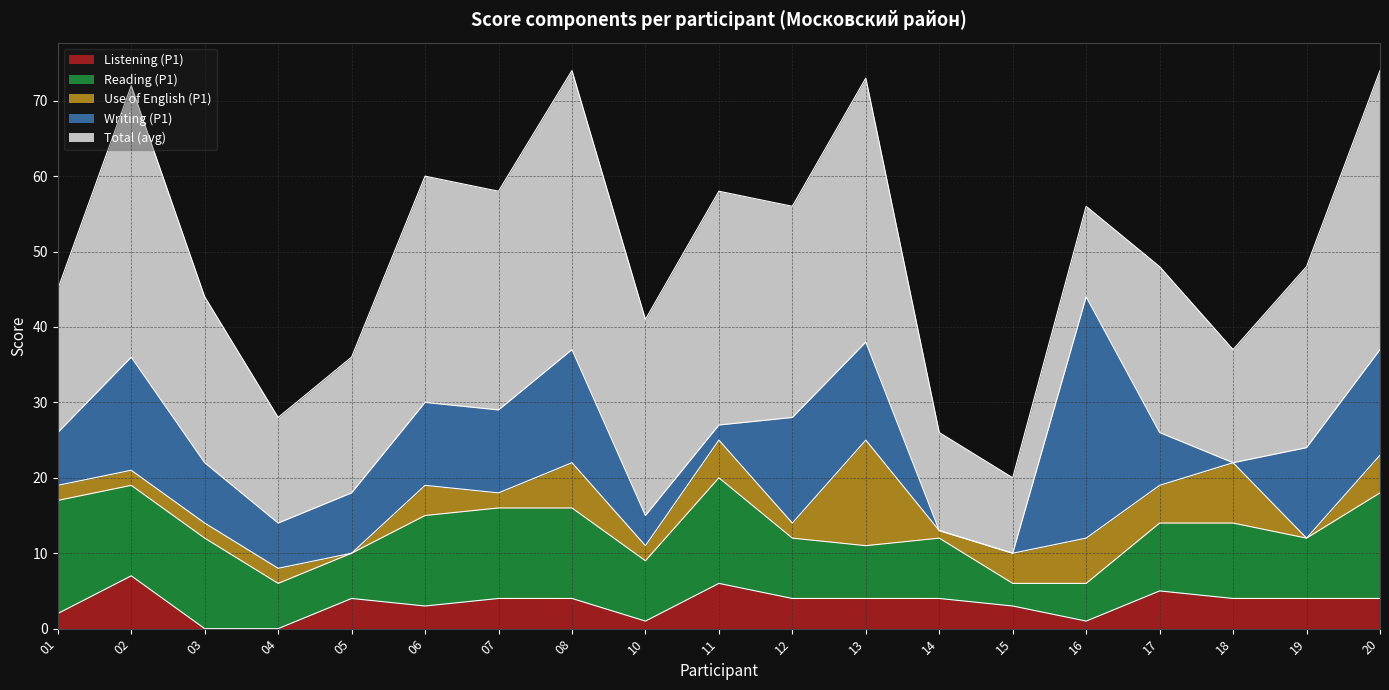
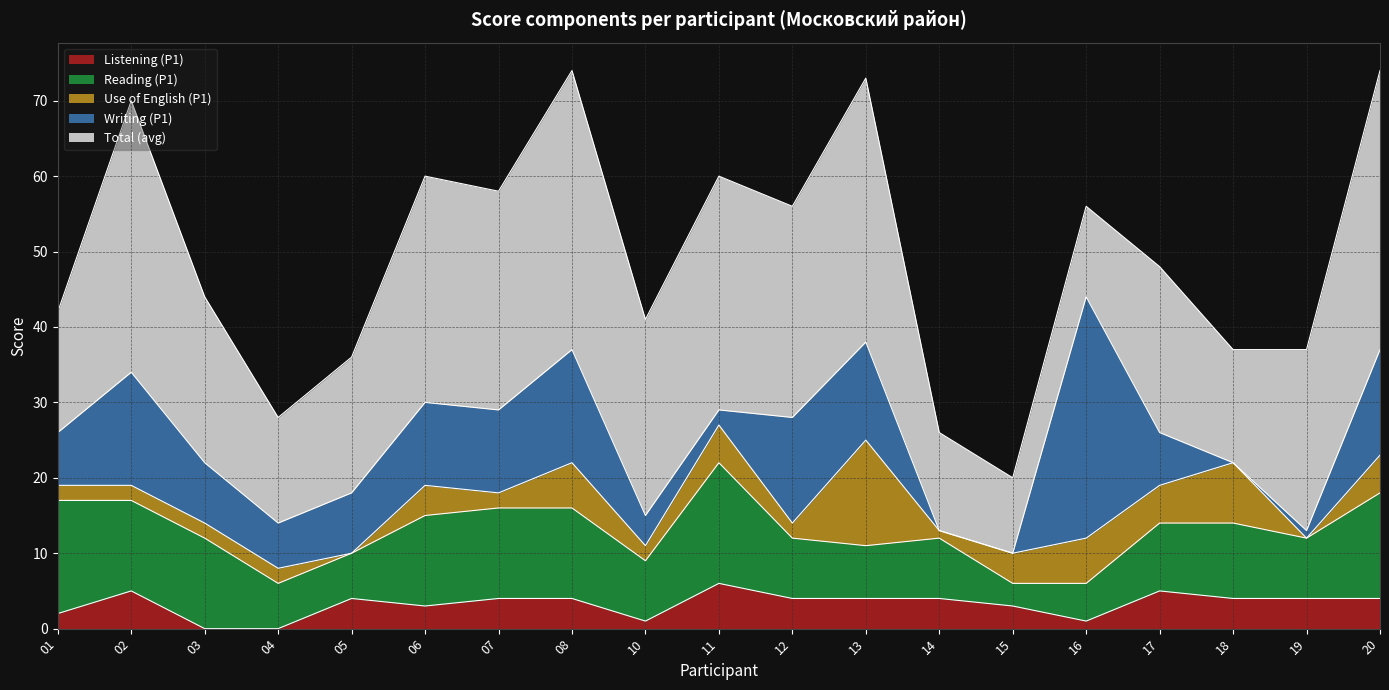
  {
    "Listening (P1)": {
      "01": 2,
-     "02": 7,
+     "02": 5,
      "03": 0,
      "04": 0,
      "05": 4,
      "06": 3,
      "07": 4,
      "08": 4,
      "10": 1,
      "11": 6,
      "12": 4,
      "13": 4,
      "14": 4,
      "15": 3,
      "16": 1,
      "17": 5,
      "18": 4,
      "19": 4,
      "20": 4
    },
    "Reading (P1)": {
      "01": 15,
      "02": 12,
      "03": 12,
      "04": 6,
      "06": 12,
      "07": 12,
      "08": 12,
      "10": 8,
-     "11": 14,
+     "11": 16,
      "12": 8,
      "13": 7,
      "14": 8,
      "15": 3,
      "16": 5,
      "17": 9,
      "18": 10,
      "20": 14
    },
    "Use of English (P1)": {
      "01": 2,
      "02": 2,
      "03": 2,
      "04": 2,
      "06": 4,
      "07": 2,
      "08": 6,
      "10": 2,
      "11": 5,
      "12": 2,
      "13": 14,
      "16": 6,
      "17": 5,
      "20": 5
    },
    "Writing (P1)": {
      "01": 7,
      "02": 15,
      "03": 8,
      "04": 6,
      "05": 8,
      "06": 11,
      "07": 11,
      "08": 15,
      "10": 4,
      "11": 2,
      "12": 14,
      "13": 13,
      "16": 32,
      "17": 7,
-     "19": 12,
+     "19": 1,
      "20": 14
    },
    "Total (avg)": {
-     "01": 19,
+     "01": 16,
      "03": 22,
      "04": 14,
      "05": 18,
      "06": 30,
      "07": 29,
      "08": 37,
      "10": 26,
      "11": 31,
      "12": 28,
      "13": 35,
      "14": 13,
      "15": 10,
      "16": 12,
      "17": 22,
      "18": 15,
      "19": 24,
      "20": 37
    }
  }
